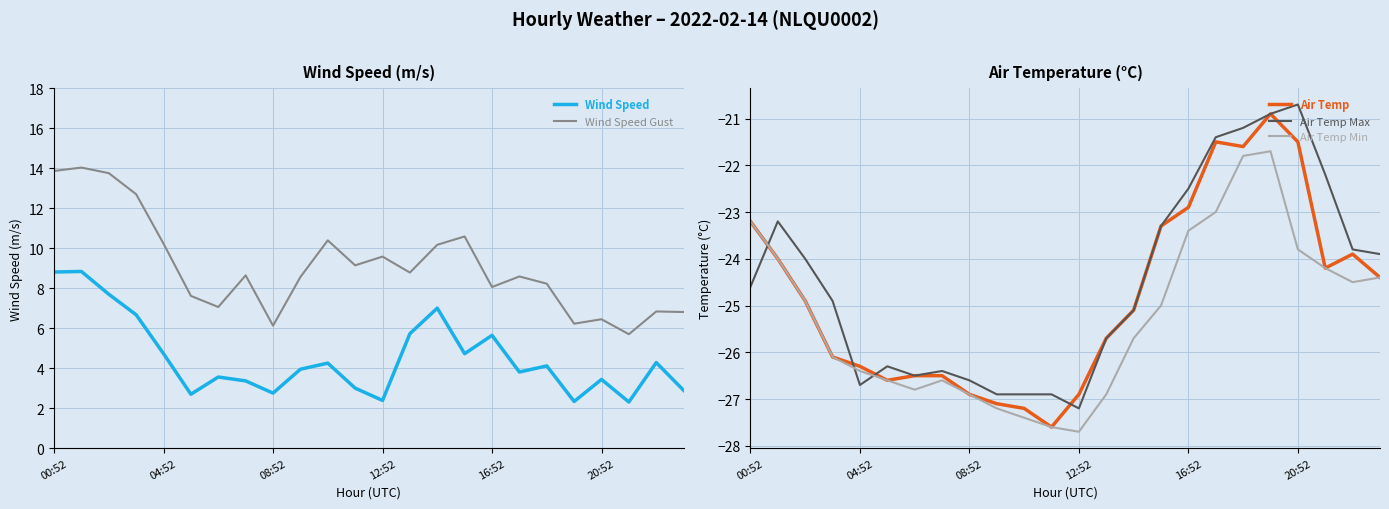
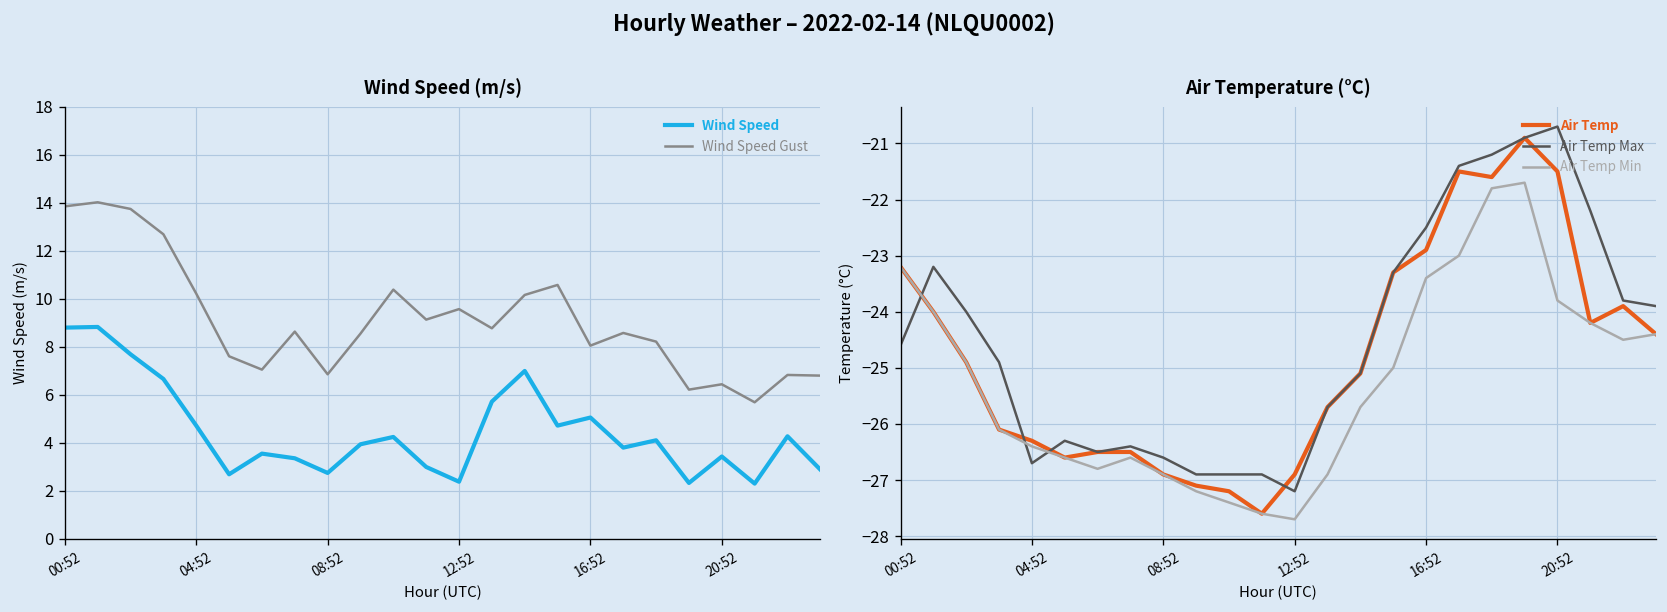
  {
    "Wind Speed (m/s)": {
      "Wind Speed": {
        "00:52": 8.8,
        "04:52": 4.7,
        "08:52": 2.8,
        "12:52": 2.4,
-       "16:52": 5.6,
+       "16:52": 5.1,
        "20:52": 3.4
      },
      "Wind Speed Gust": {
        "00:52": 13.9,
        "04:52": 10.2,
-       "08:52": 6.1,
+       "08:52": 6.9,
        "12:52": 9.6,
        "16:52": 8.1,
        "20:52": 6.4
      }
    },
    "Air Temperature (°C)": {
      "Air Temp": {
        "04:52": -26.3,
        "12:52": -26.9,
        "16:52": -22.9,
        "20:52": -21.5
      },
      "Air Temp Max": {
        "00:52": -24.6,
        "04:52": -26.7,
        "08:52": -26.6,
        "12:52": -27.2,
        "16:52": -22.5,
        "20:52": -20.7
      },
      "Air Temp Min": {
        "04:52": -26.4,
        "12:52": -27.7,
        "16:52": -23.4,
        "20:52": -23.8
      }
    }
  }
